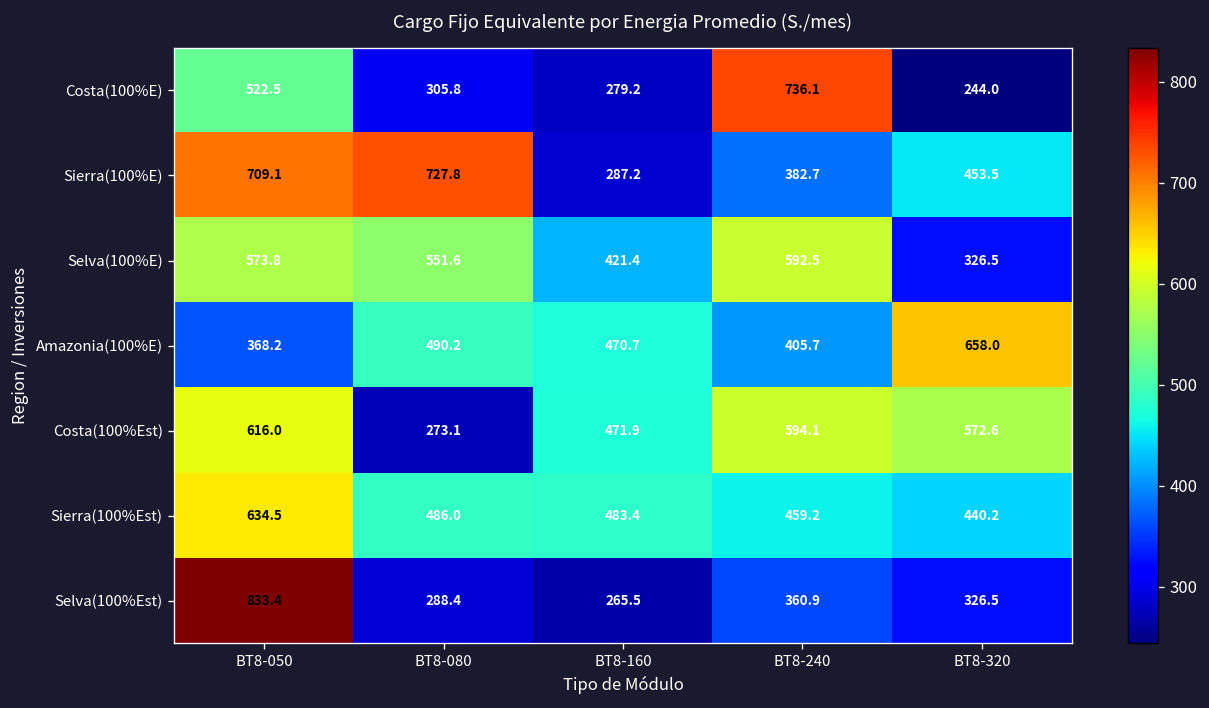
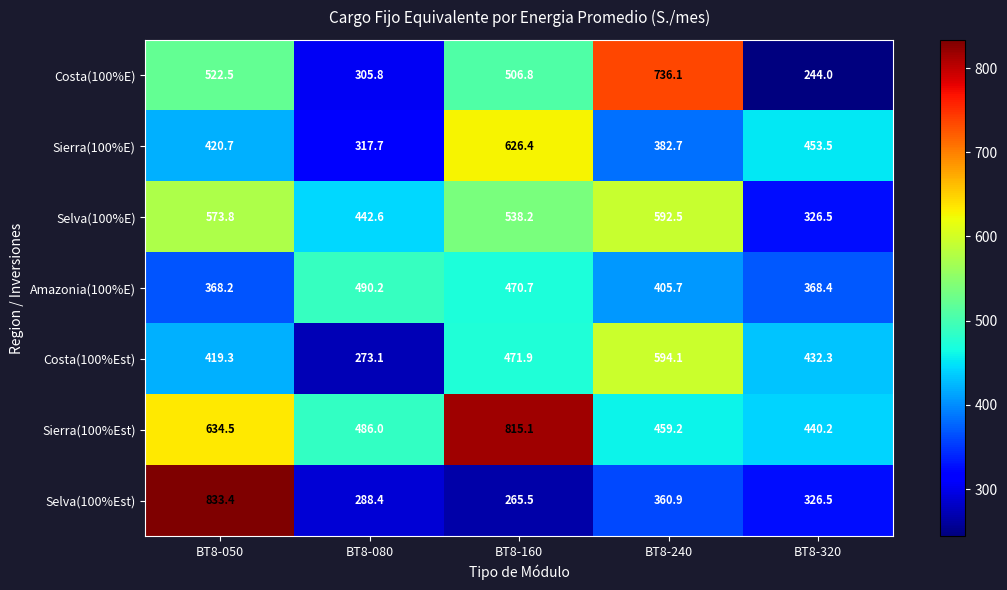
  {
    "Costa(100%E)": {
      "BT8-050": 522.5,
      "BT8-080": 305.8,
-     "BT8-160": 279.2,
+     "BT8-160": 506.8,
      "BT8-240": 736.1,
      "BT8-320": 244.0
    },
    "Sierra(100%E)": {
-     "BT8-050": 709.1,
-     "BT8-080": 727.8,
-     "BT8-160": 287.2,
+     "BT8-050": 420.7,
+     "BT8-080": 317.7,
+     "BT8-160": 626.4,
      "BT8-240": 382.7,
      "BT8-320": 453.5
    },
    "Selva(100%E)": {
      "BT8-050": 573.8,
-     "BT8-080": 551.6,
-     "BT8-160": 421.4,
+     "BT8-080": 442.6,
+     "BT8-160": 538.2,
      "BT8-240": 592.5,
      "BT8-320": 326.5
    },
    "Amazonia(100%E)": {
      "BT8-050": 368.2,
      "BT8-080": 490.2,
      "BT8-160": 470.7,
      "BT8-240": 405.7,
-     "BT8-320": 658.0
+     "BT8-320": 368.4
    },
    "Costa(100%Est)": {
-     "BT8-050": 616.0,
+     "BT8-050": 419.3,
      "BT8-080": 273.1,
      "BT8-160": 471.9,
      "BT8-240": 594.1,
-     "BT8-320": 572.6
+     "BT8-320": 432.3
    },
    "Sierra(100%Est)": {
      "BT8-050": 634.5,
      "BT8-080": 486.0,
-     "BT8-160": 483.4,
+     "BT8-160": 815.1,
      "BT8-240": 459.2,
      "BT8-320": 440.2
    },
    "Selva(100%Est)": {
      "BT8-050": 833.4,
      "BT8-080": 288.4,
      "BT8-160": 265.5,
      "BT8-240": 360.9,
      "BT8-320": 326.5
    }
  }
